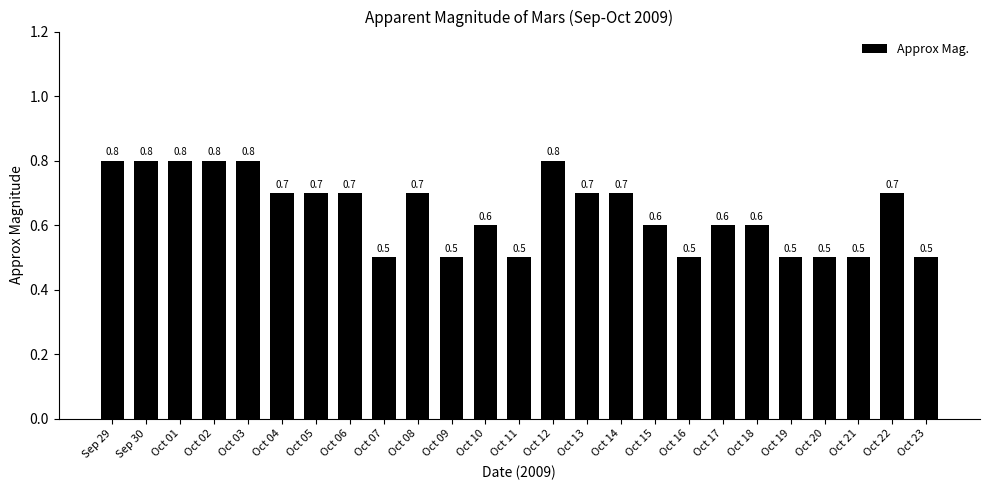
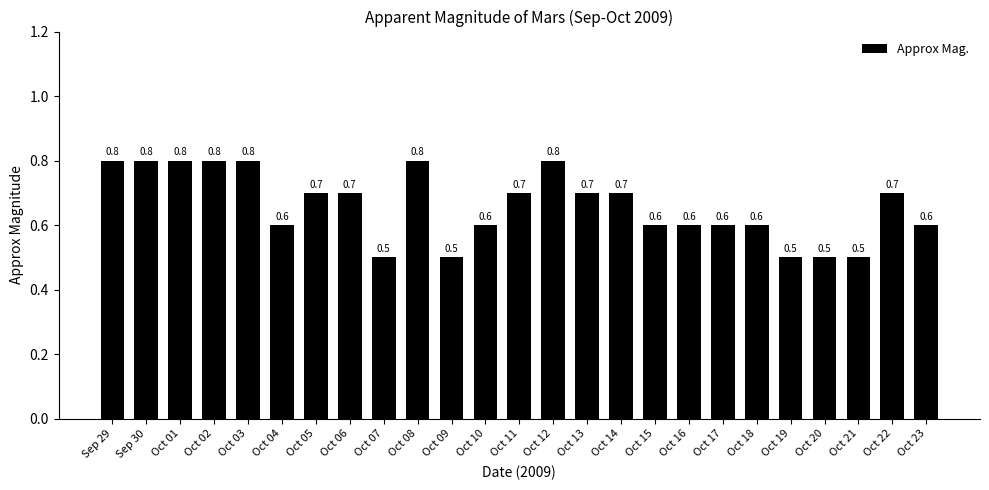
  {
    "Sep 29": 0.8,
    "Sep 30": 0.8,
    "Oct 01": 0.8,
    "Oct 02": 0.8,
    "Oct 03": 0.8,
-   "Oct 04": 0.7,
+   "Oct 04": 0.6,
    "Oct 05": 0.7,
    "Oct 06": 0.7,
    "Oct 07": 0.5,
-   "Oct 08": 0.7,
+   "Oct 08": 0.8,
    "Oct 09": 0.5,
    "Oct 10": 0.6,
-   "Oct 11": 0.5,
+   "Oct 11": 0.7,
    "Oct 12": 0.8,
    "Oct 13": 0.7,
    "Oct 14": 0.7,
    "Oct 15": 0.6,
-   "Oct 16": 0.5,
+   "Oct 16": 0.6,
    "Oct 17": 0.6,
    "Oct 18": 0.6,
    "Oct 19": 0.5,
    "Oct 20": 0.5,
    "Oct 21": 0.5,
    "Oct 22": 0.7,
-   "Oct 23": 0.5
+   "Oct 23": 0.6
  }
